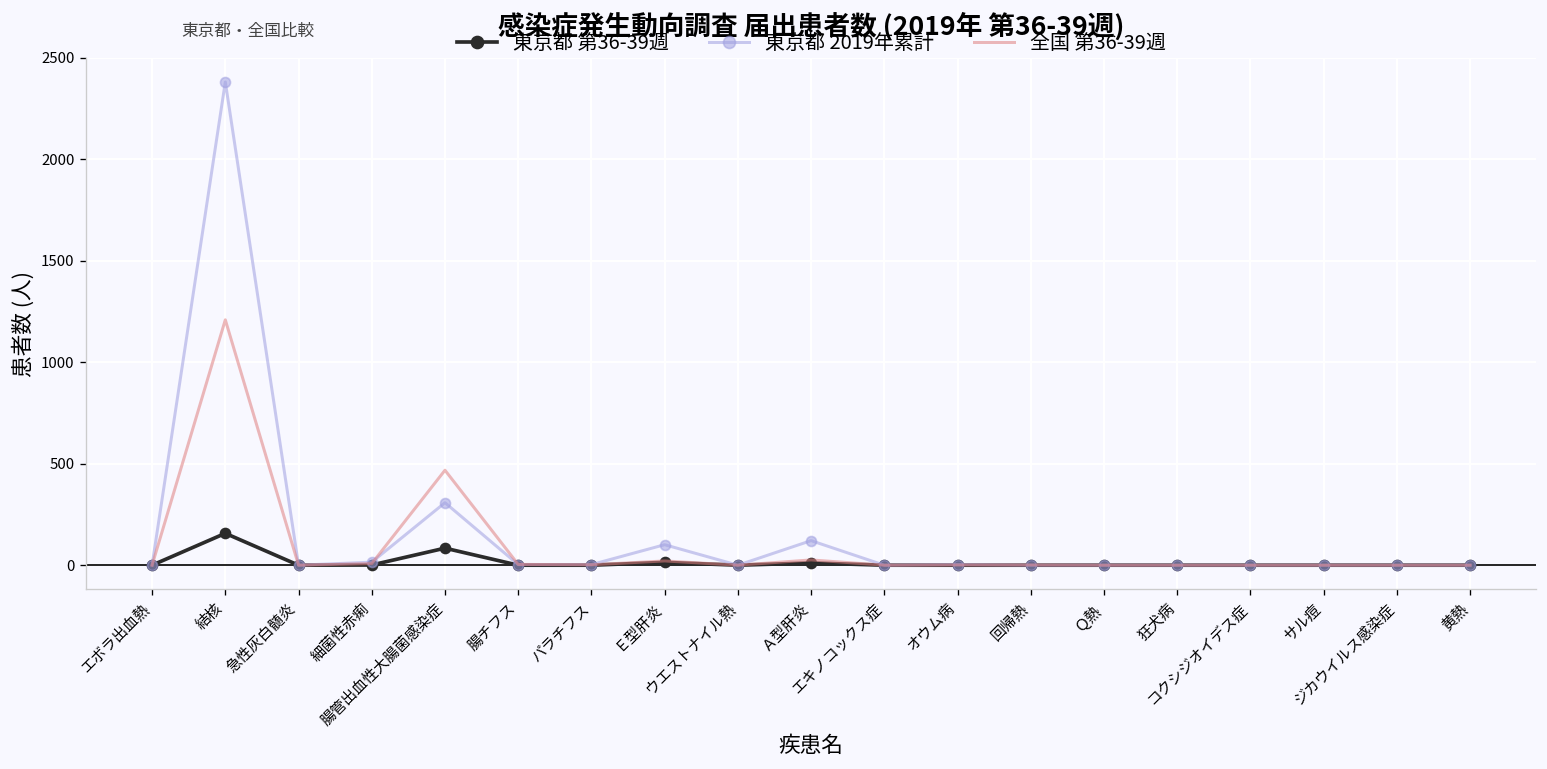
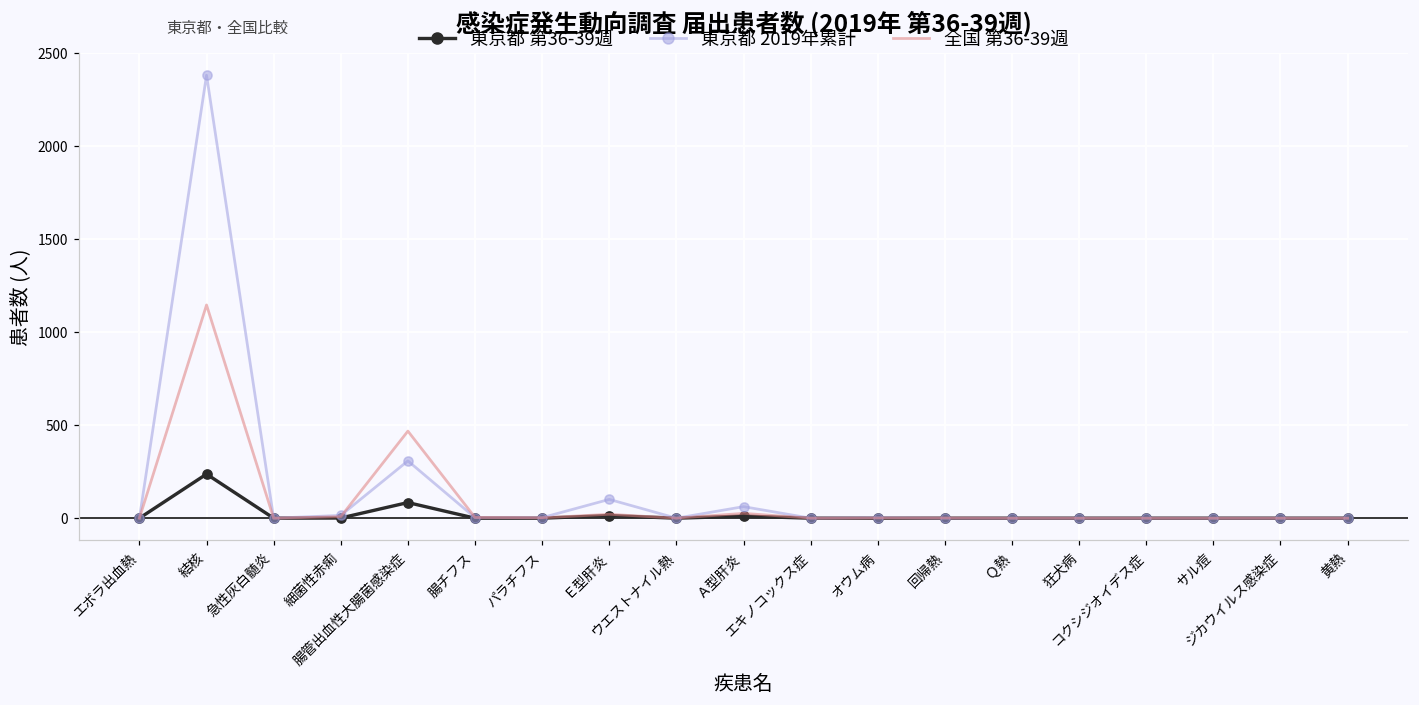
  {
    "東京都 第36-39週": {
-     "結核": 160,
+     "結核": 240,
      "腸管出血性大腸菌感染症": 80
    },
    "東京都 2019年累計": {
      "結核": 2380,
      "腸管出血性大腸菌感染症": 310,
      "Ｅ型肝炎": 100,
-     "Ａ型肝炎": 120
+     "Ａ型肝炎": 60
    },
    "全国 第36-39週": {
-     "結核": 1210,
+     "結核": 1150,
      "腸管出血性大腸菌感染症": 470
    }
  }
